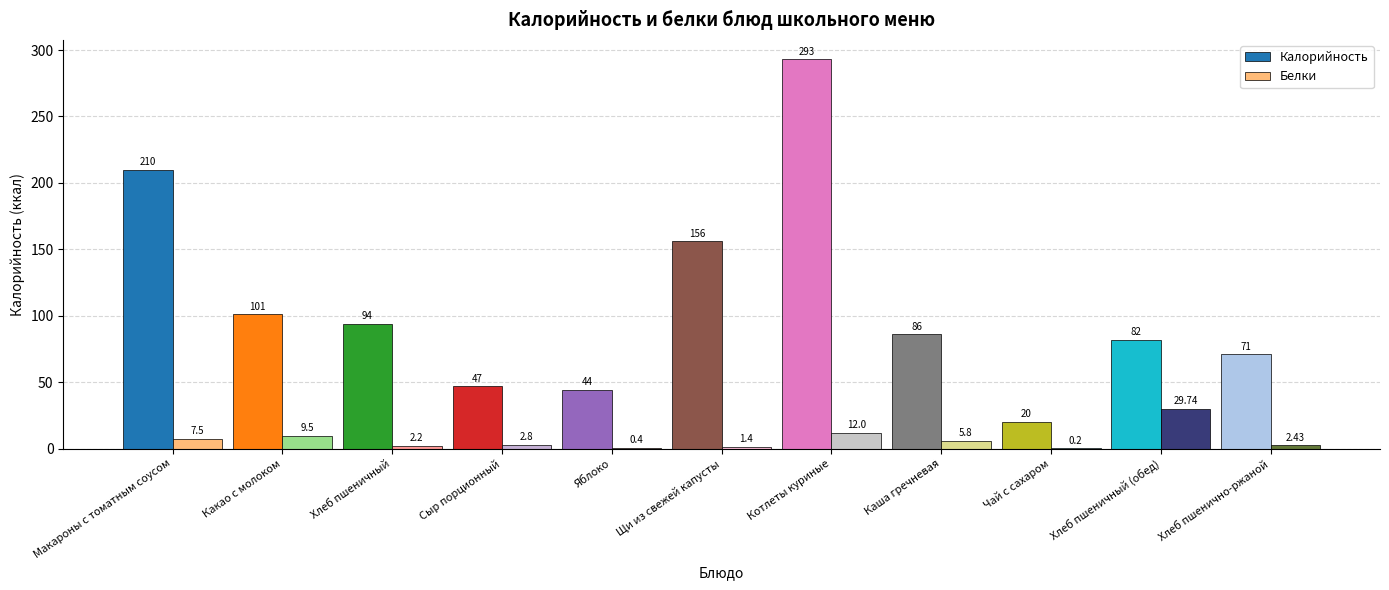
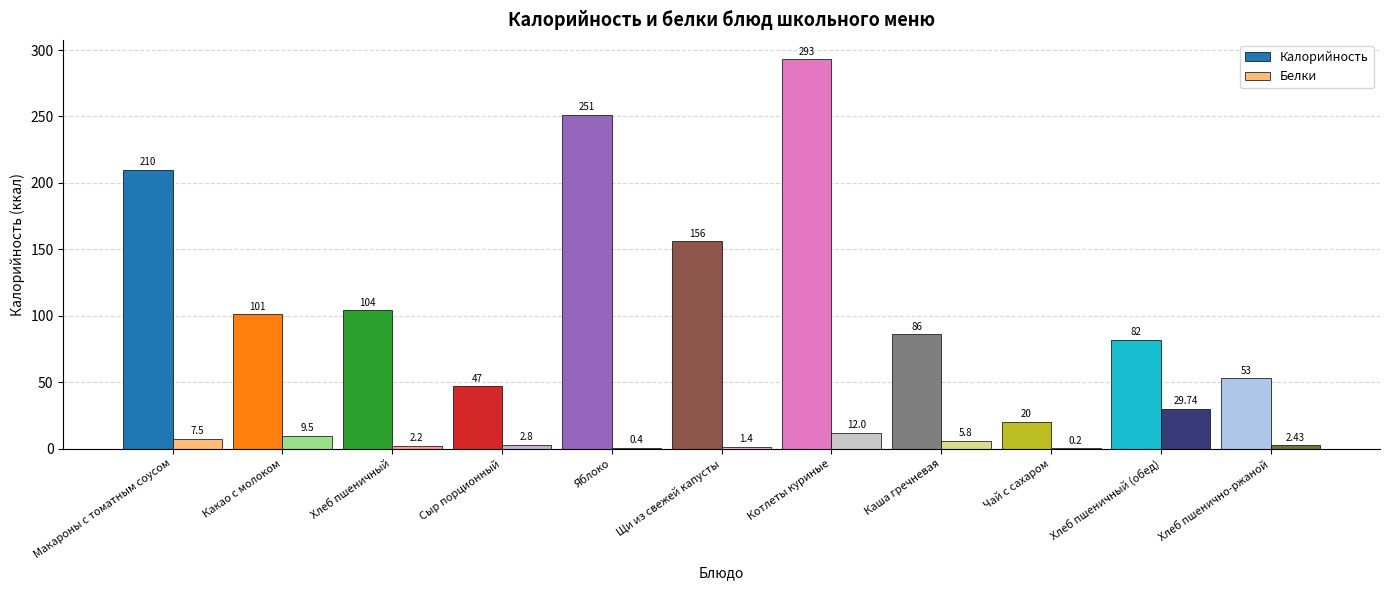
  {
    "Калорийность": {
      "Макароны с томатным соусом": 210,
      "Какао с молоком": 101,
-     "Хлеб пшеничный": 94,
+     "Хлеб пшеничный": 104,
      "Сыр порционный": 47,
-     "Яблоко": 44,
+     "Яблоко": 251,
      "Щи из свежей капусты": 156,
      "Котлеты куриные": 293,
      "Каша гречневая": 86,
      "Чай с сахаром": 20,
      "Хлеб пшеничный (обед)": 82,
-     "Хлеб пшенично-ржаной": 71
+     "Хлеб пшенично-ржаной": 53
    },
    "Белки": {
      "Макароны с томатным соусом": 7.5,
      "Какао с молоком": 9.5,
      "Хлеб пшеничный": 2.2,
      "Сыр порционный": 2.8,
      "Яблоко": 0.4,
      "Щи из свежей капусты": 1.4,
      "Котлеты куриные": 12.0,
      "Каша гречневая": 5.8,
      "Чай с сахаром": 0.2,
      "Хлеб пшеничный (обед)": 29.74,
      "Хлеб пшенично-ржаной": 2.43
    }
  }
